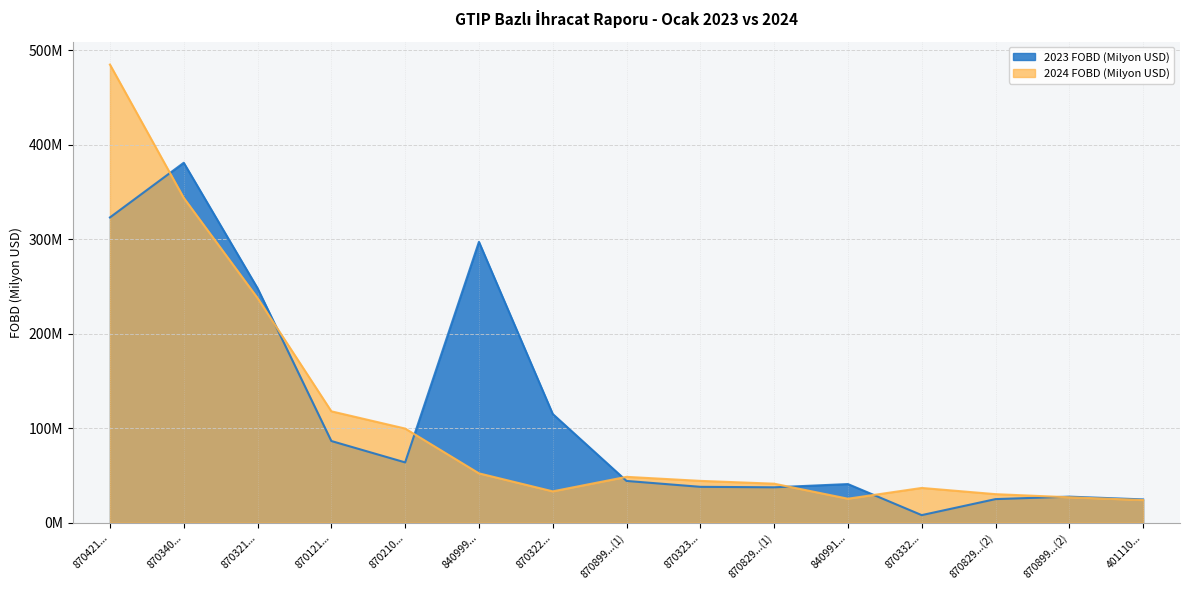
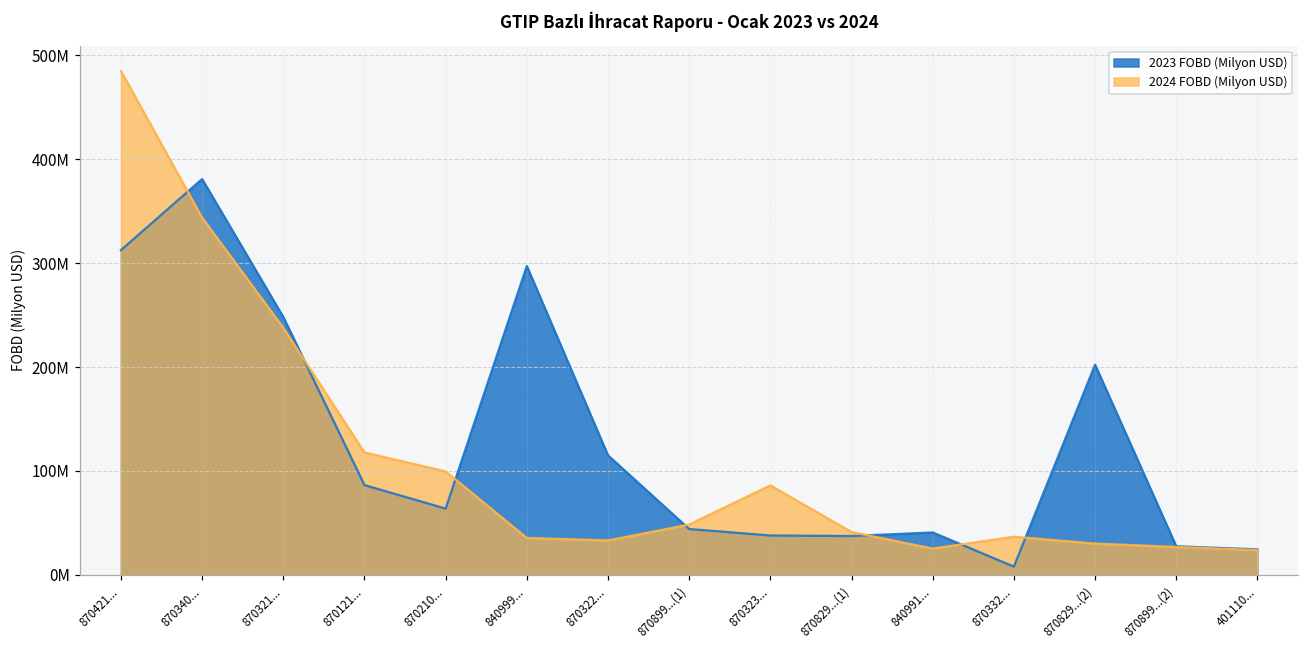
  {
    "2023 FOBD (Milyon USD)": {
-     "870421...": 320000000,
+     "870421...": 310000000,
      "870340...": 380000000,
      "870321...": 250000000,
      "870121...": 90000000,
      "870210...": 60000000,
      "840999...": 300000000,
      "870322...": 110000000,
      "870899...(1)": 40000000,
      "870323...": 40000000,
      "870829...(1)": 40000000,
      "840991...": 40000000,
      "870332...": 10000000,
-     "870829...(2)": 20000000
+     "870829...(2)": 200000000
    },
    "2024 FOBD (Milyon USD)": {
      "870421...": 480000000,
      "870340...": 340000000,
      "870321...": 240000000,
      "870121...": 120000000,
      "870210...": 100000000,
-     "840999...": 50000000,
+     "840999...": 40000000,
      "870322...": 30000000,
      "870899...(1)": 50000000,
-     "870323...": 40000000,
+     "870323...": 90000000,
      "870829...(1)": 40000000,
      "840991...": 30000000,
      "870332...": 40000000,
      "870829...(2)": 30000000
    }
  }
